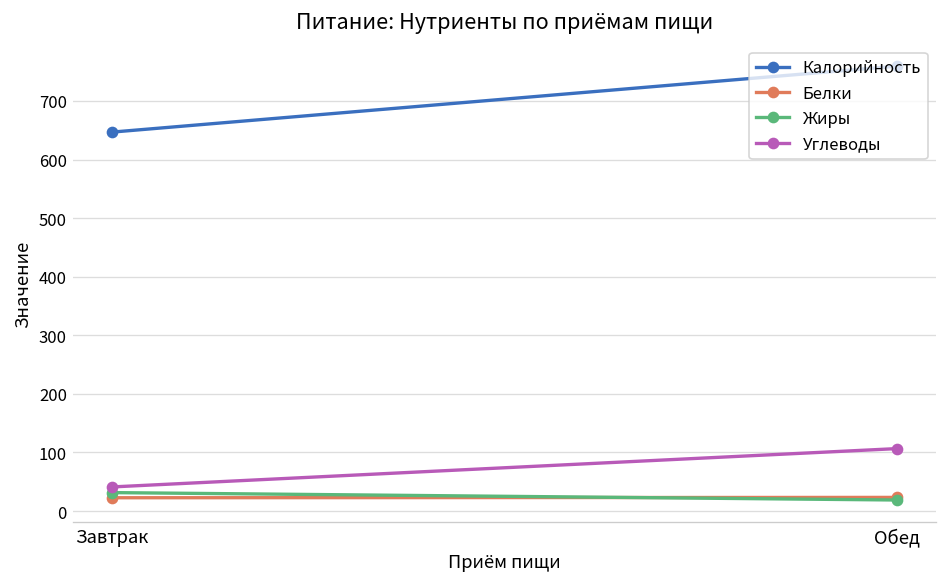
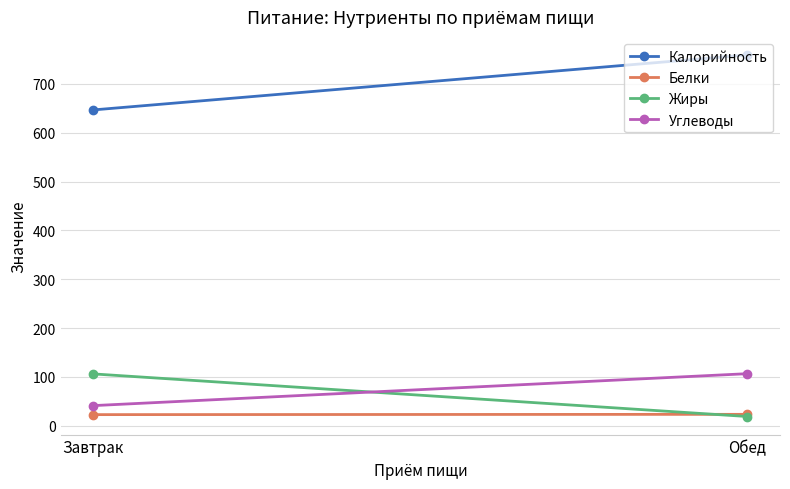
  {
    "Калорийность": {
      "Завтрак": 650
    },
    "Белки": {
      "Завтрак": 20
    },
    "Жиры": {
-     "Завтрак": 30
+     "Завтрак": 110
    },
    "Углеводы": {
      "Завтрак": 40,
      "Обед": 110
    }
  }
